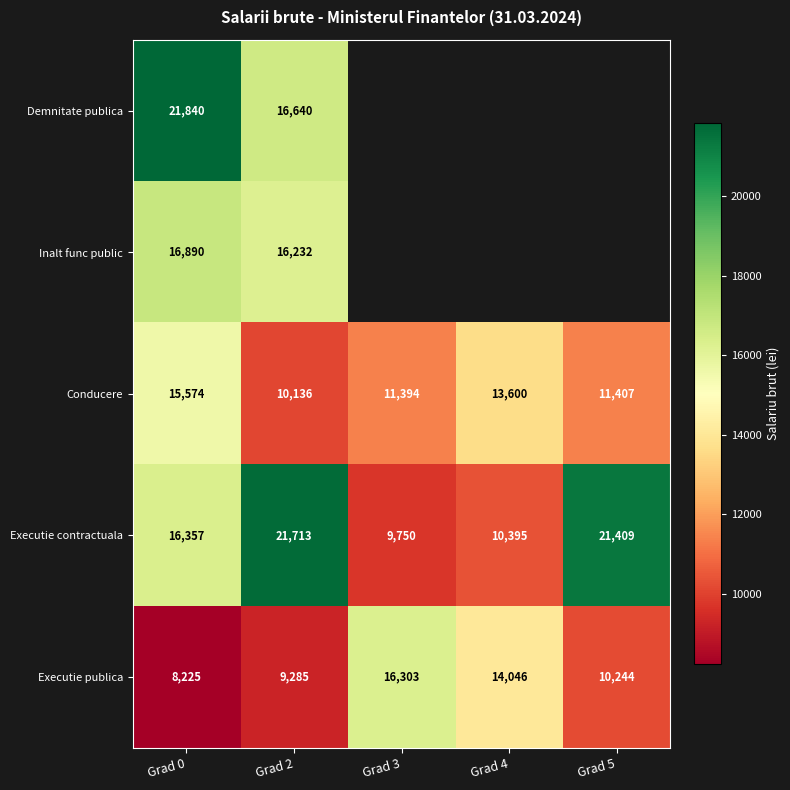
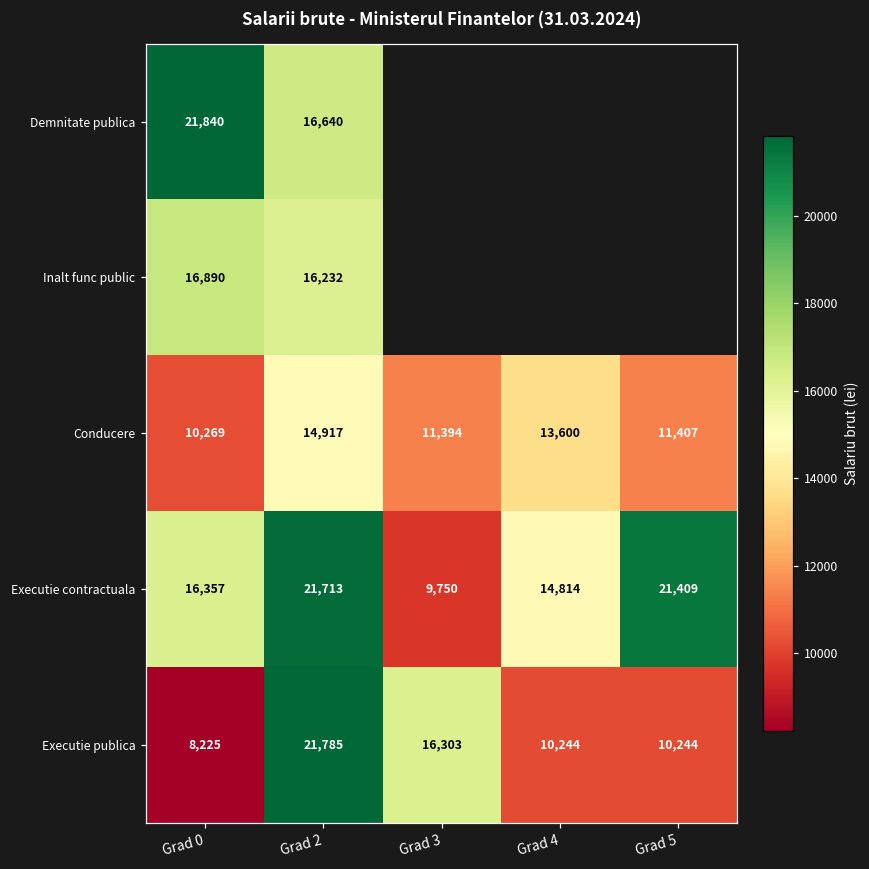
  {
    "Demnitate publica": {
      "Grad 0": "21,840",
      "Grad 2": "16,640"
    },
    "Inalt func public": {
      "Grad 0": "16,890",
      "Grad 2": "16,232"
    },
    "Conducere": {
-     "Grad 0": "15,574",
-     "Grad 2": "10,136",
+     "Grad 0": "10,269",
+     "Grad 2": "14,917",
      "Grad 3": "11,394",
      "Grad 4": "13,600",
      "Grad 5": "11,407"
    },
    "Executie contractuala": {
      "Grad 0": "16,357",
      "Grad 2": "21,713",
      "Grad 3": "9,750",
-     "Grad 4": "10,395",
+     "Grad 4": "14,814",
      "Grad 5": "21,409"
    },
    "Executie publica": {
      "Grad 0": "8,225",
-     "Grad 2": "9,285",
+     "Grad 2": "21,785",
      "Grad 3": "16,303",
-     "Grad 4": "14,046",
+     "Grad 4": "10,244",
      "Grad 5": "10,244"
    }
  }
